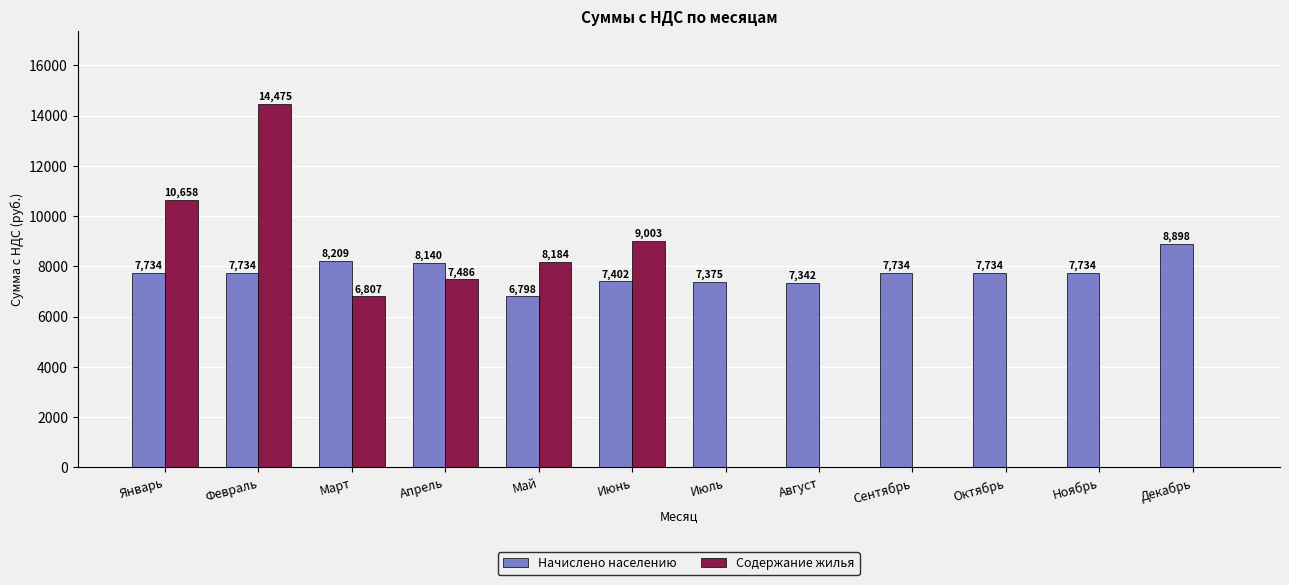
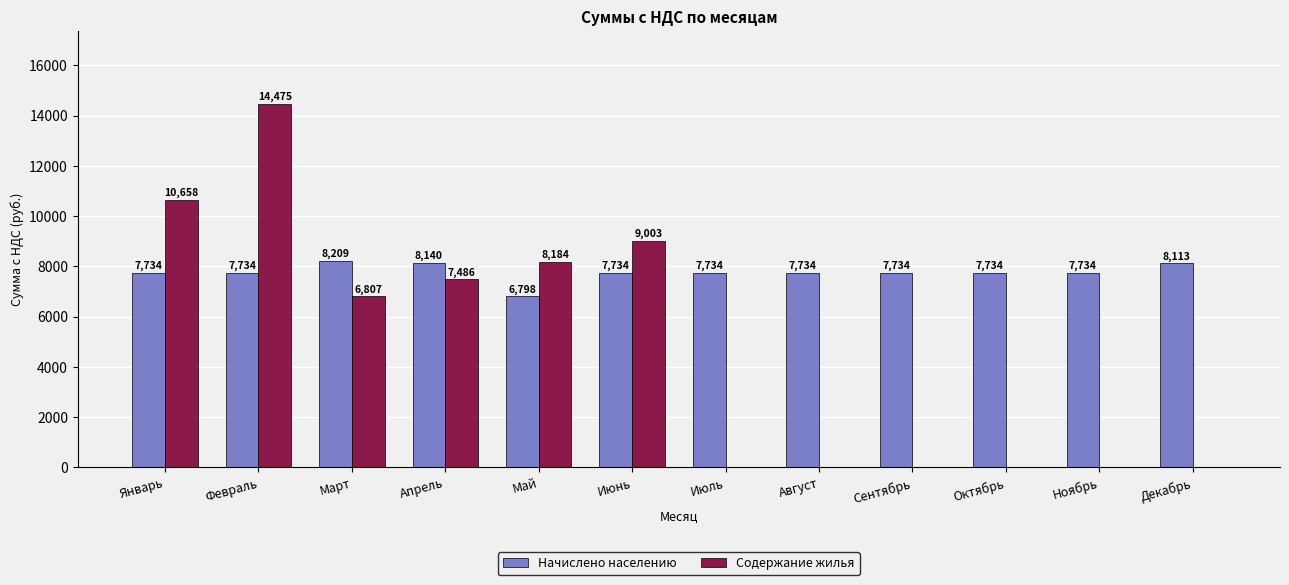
  {
    "Начислено населению": {
      "Январь": "7,734",
      "Февраль": "7,734",
      "Март": "8,209",
      "Апрель": "8,140",
      "Май": "6,798",
-     "Июнь": "7,402",
-     "Июль": "7,375",
-     "Август": "7,342",
+     "Июнь": "7,734",
+     "Июль": "7,734",
+     "Август": "7,734",
      "Сентябрь": "7,734",
      "Октябрь": "7,734",
      "Ноябрь": "7,734",
-     "Декабрь": "8,898"
+     "Декабрь": "8,113"
    },
    "Содержание жилья": {
      "Январь": "10,658",
      "Февраль": "14,475",
      "Март": "6,807",
      "Апрель": "7,486",
      "Май": "8,184",
      "Июнь": "9,003"
    }
  }
